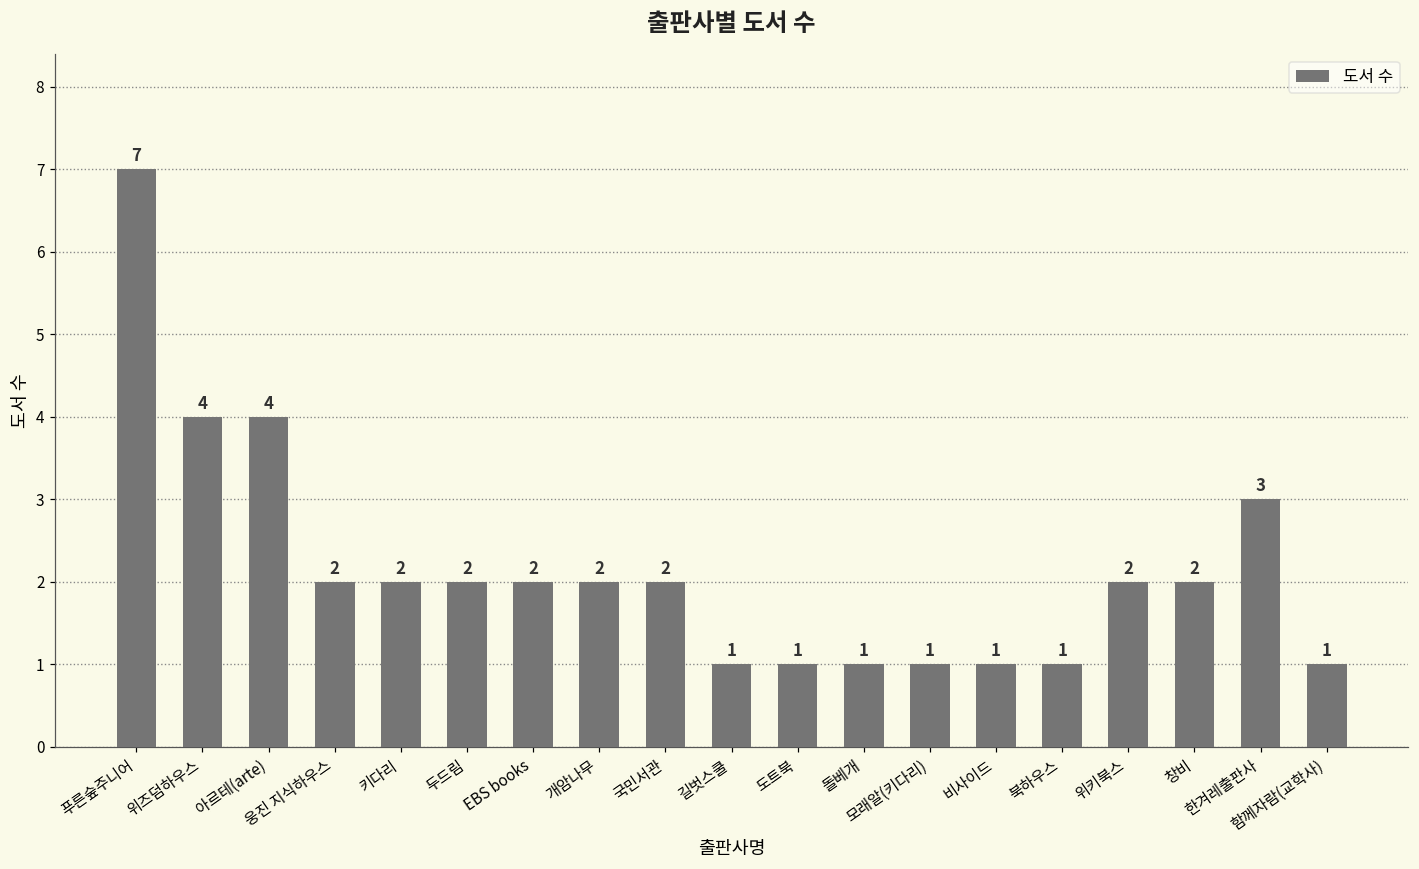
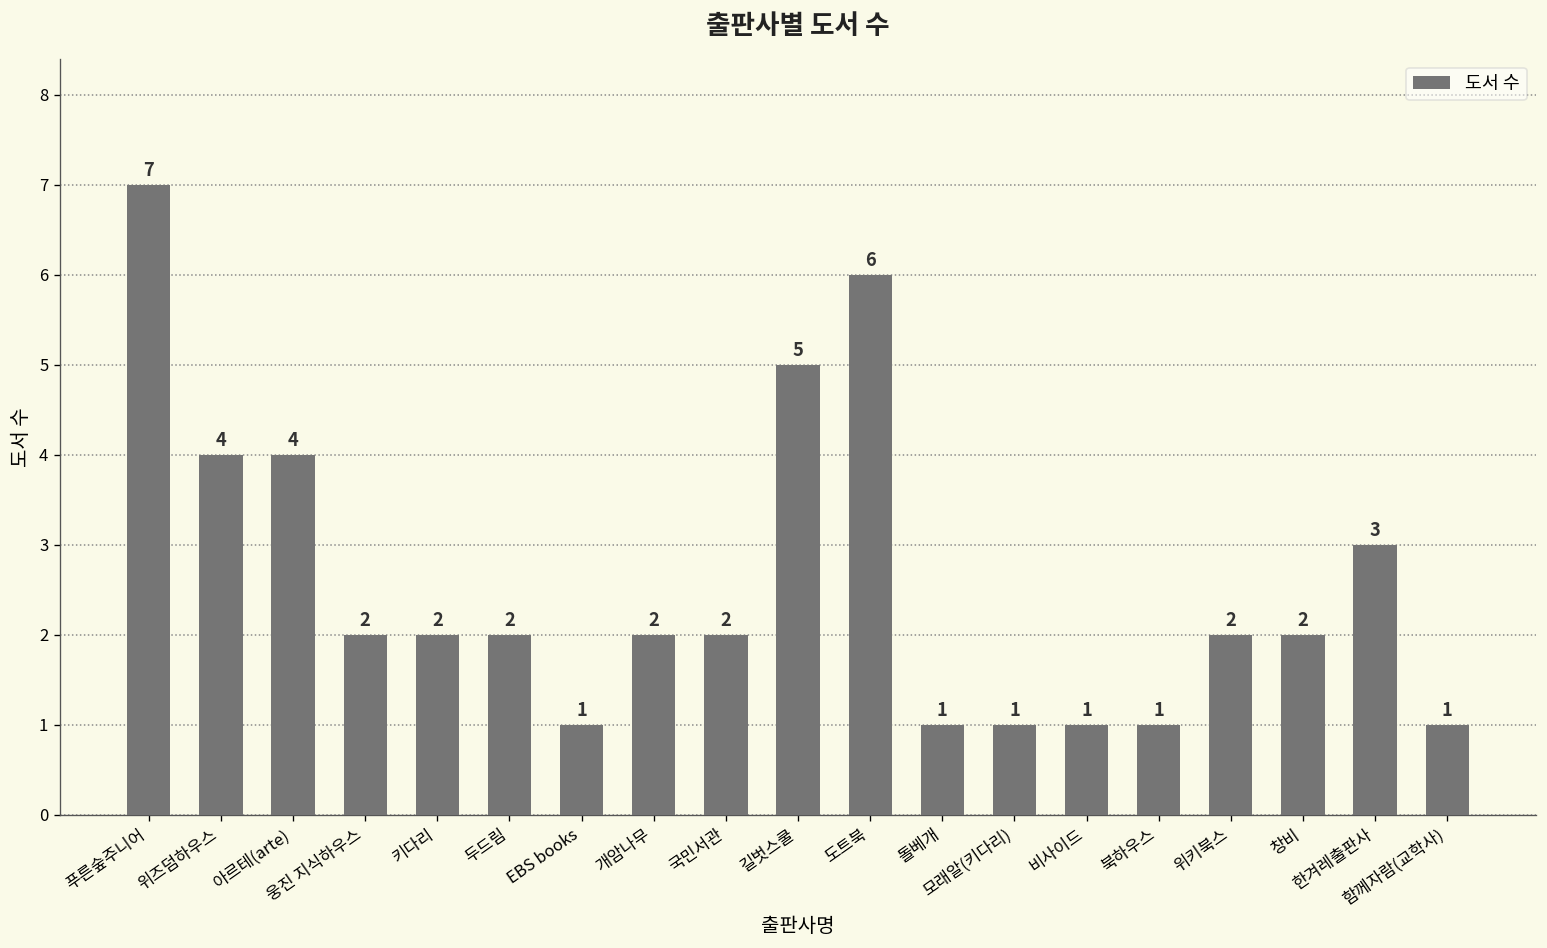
  {
    "푸른숲주니어": 7,
    "위즈덤하우스": 4,
    "아르테(arte)": 4,
    "웅진 지식하우스": 2,
    "키다리": 2,
    "두드림": 2,
-   "EBS books": 2,
+   "EBS books": 1,
    "개암나무": 2,
    "국민서관": 2,
-   "길벗스쿨": 1,
-   "도트북": 1,
+   "길벗스쿨": 5,
+   "도트북": 6,
    "돌베개": 1,
    "모래알(키다리)": 1,
    "비사이드": 1,
    "북하우스": 1,
    "위키북스": 2,
    "창비": 2,
    "한겨레출판사": 3,
    "함께자람(교학사)": 1
  }
